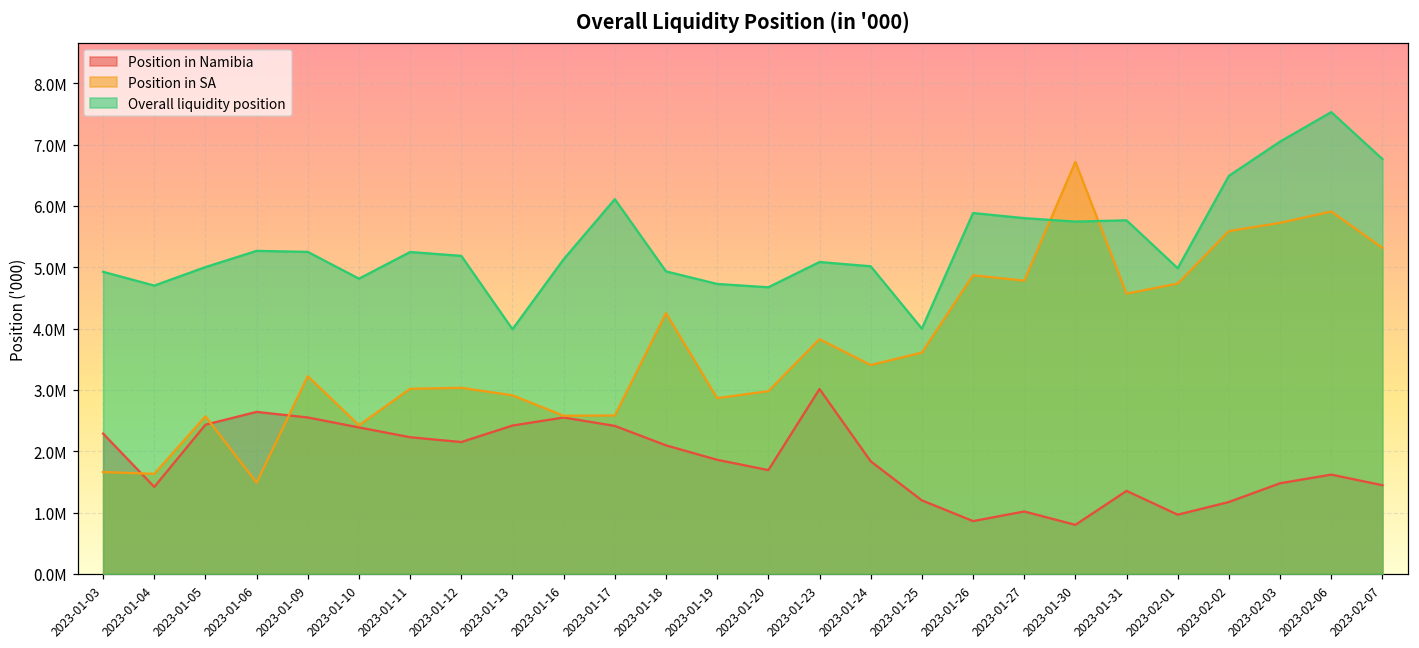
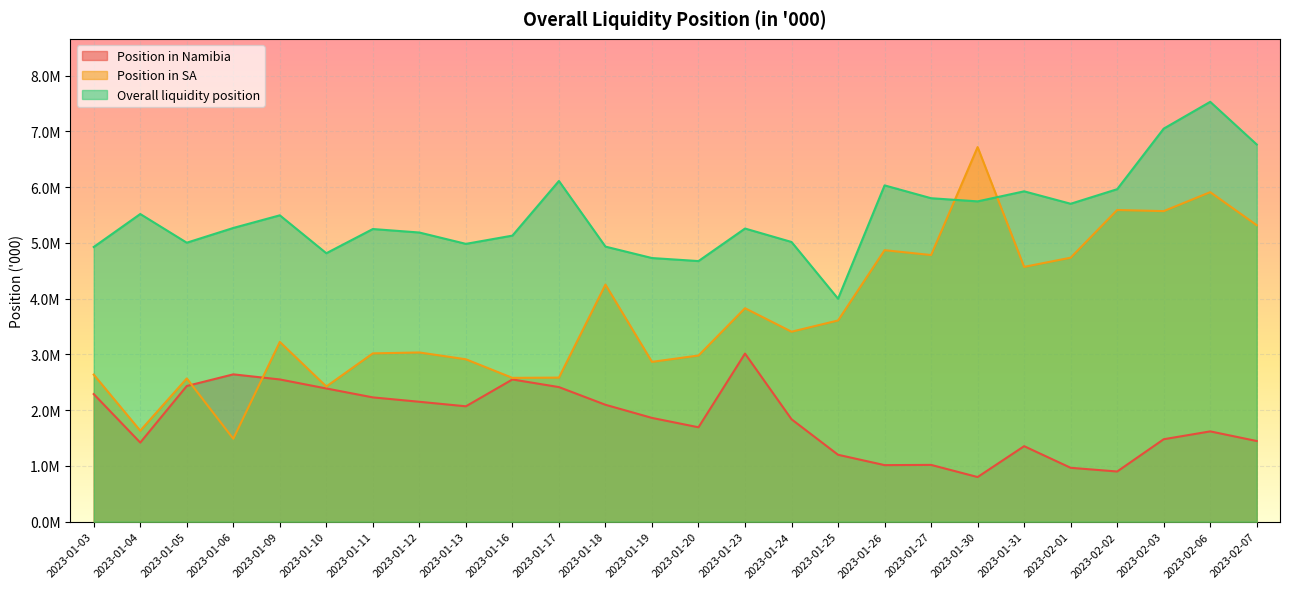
  {
    "Position in Namibia": {
      "2023-01-03": 2300000,
      "2023-01-04": 1400000,
      "2023-01-05": 2400000,
      "2023-01-06": 2600000,
      "2023-01-09": 2600000,
      "2023-01-11": 2200000,
      "2023-01-12": 2200000,
-     "2023-01-13": 2400000,
+     "2023-01-13": 2100000,
      "2023-01-17": 2400000,
      "2023-01-18": 2100000,
      "2023-01-19": 1900000,
      "2023-01-20": 1700000,
      "2023-01-23": 3000000,
      "2023-01-24": 1800000,
      "2023-01-25": 1200000,
-     "2023-01-26": 900000,
+     "2023-01-26": 1000000,
      "2023-01-27": 1000000,
      "2023-01-30": 800000,
      "2023-01-31": 1400000,
      "2023-02-01": 1000000,
-     "2023-02-02": 1200000,
+     "2023-02-02": 900000,
      "2023-02-03": 1500000,
      "2023-02-06": 1600000,
      "2023-02-07": 1400000
    },
    "Position in SA": {
-     "2023-01-03": 1700000,
+     "2023-01-03": 2600000,
      "2023-01-04": 1600000,
      "2023-01-05": 2600000,
      "2023-01-06": 1500000,
      "2023-01-09": 3200000,
      "2023-01-11": 3000000,
      "2023-01-12": 3000000,
      "2023-01-13": 2900000,
      "2023-01-17": 2600000,
      "2023-01-18": 4300000,
      "2023-01-19": 2900000,
      "2023-01-20": 3000000,
      "2023-01-23": 3800000,
      "2023-01-24": 3400000,
      "2023-01-25": 3600000,
      "2023-01-26": 4900000,
      "2023-01-27": 4800000,
      "2023-01-30": 6700000,
      "2023-01-31": 4600000,
      "2023-02-01": 4700000,
      "2023-02-02": 5600000,
-     "2023-02-03": 5700000,
+     "2023-02-03": 5600000,
      "2023-02-06": 5900000,
      "2023-02-07": 5300000
    },
    "Overall liquidity position": {
      "2023-01-03": 4900000,
-     "2023-01-04": 4700000,
+     "2023-01-04": 5500000,
      "2023-01-05": 5000000,
      "2023-01-06": 5300000,
-     "2023-01-09": 5200000,
+     "2023-01-09": 5500000,
      "2023-01-10": 4800000,
      "2023-01-11": 5200000,
      "2023-01-12": 5200000,
-     "2023-01-13": 4000000,
+     "2023-01-13": 5000000,
      "2023-01-16": 5100000,
      "2023-01-17": 6100000,
      "2023-01-18": 4900000,
      "2023-01-19": 4700000,
      "2023-01-20": 4700000,
-     "2023-01-23": 5100000,
+     "2023-01-23": 5300000,
      "2023-01-24": 5000000,
      "2023-01-25": 4000000,
-     "2023-01-26": 5900000,
+     "2023-01-26": 6000000,
      "2023-01-27": 5800000,
      "2023-01-30": 5700000,
-     "2023-01-31": 5800000,
-     "2023-02-01": 5000000,
-     "2023-02-02": 6500000,
+     "2023-01-31": 5900000,
+     "2023-02-01": 5700000,
+     "2023-02-02": 6000000,
      "2023-02-03": 7000000,
      "2023-02-06": 7500000,
      "2023-02-07": 6800000
    }
  }
